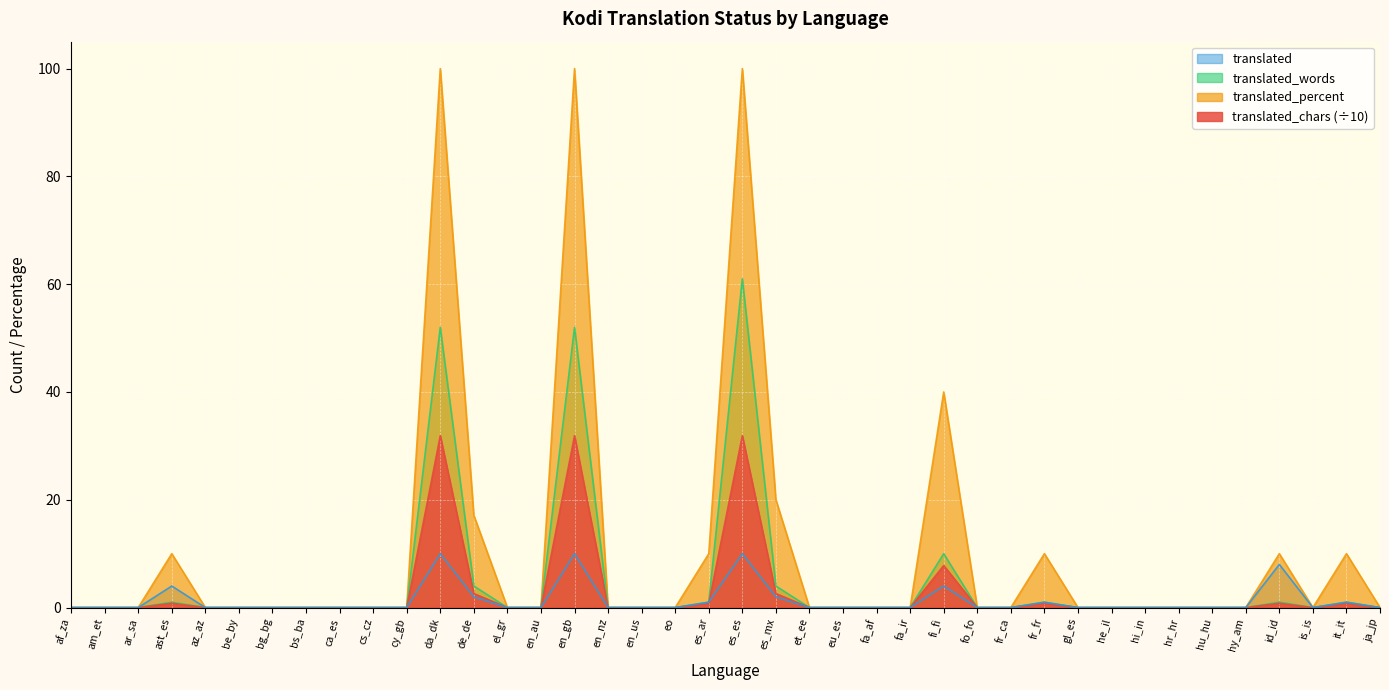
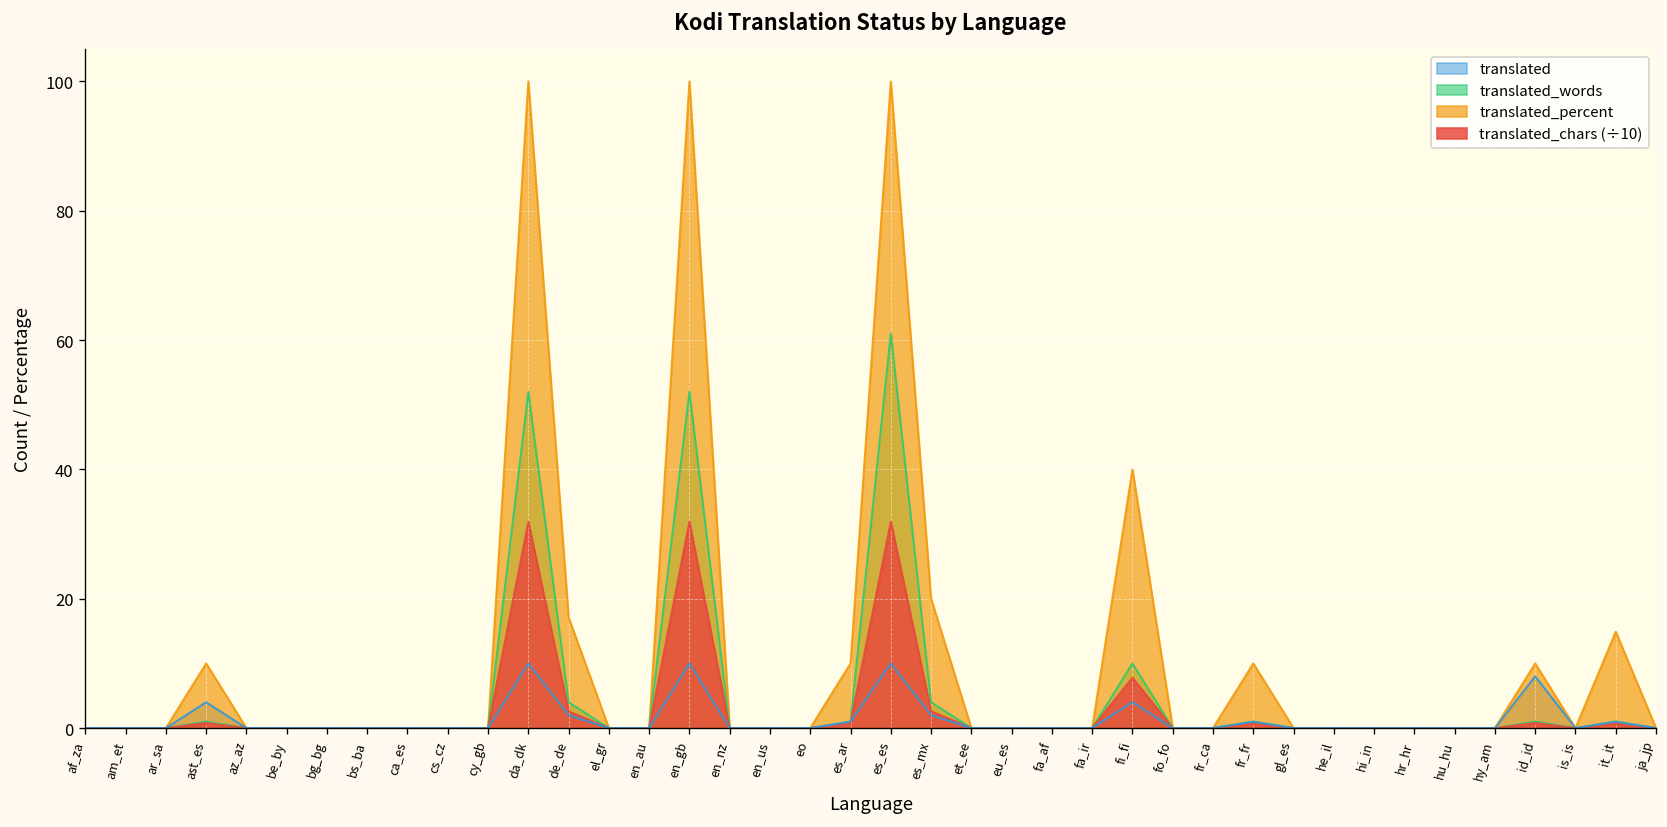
  {
    "translated": {
      "ast_es": 4,
      "da_dk": 10,
      "de_de": 2,
      "en_gb": 10,
      "es_es": 10,
      "es_mx": 2,
      "fi_fi": 4,
      "id_id": 8
    },
    "translated_words": {
      "da_dk": 52,
      "de_de": 4,
      "en_gb": 52,
      "es_es": 61,
      "es_mx": 4,
      "fi_fi": 10
    },
    "translated_percent": {
      "ast_es": 10,
      "da_dk": 100,
      "de_de": 17,
      "en_gb": 100,
      "es_ar": 10,
      "es_es": 100,
      "es_mx": 20,
      "fi_fi": 40,
      "fr_fr": 10,
      "id_id": 10,
-     "it_it": 10
+     "it_it": 15
    },
    "translated_chars (÷10)": {
      "da_dk": 32,
      "de_de": 3,
      "en_gb": 32,
      "es_es": 32,
      "es_mx": 3,
      "fi_fi": 8
    }
  }
